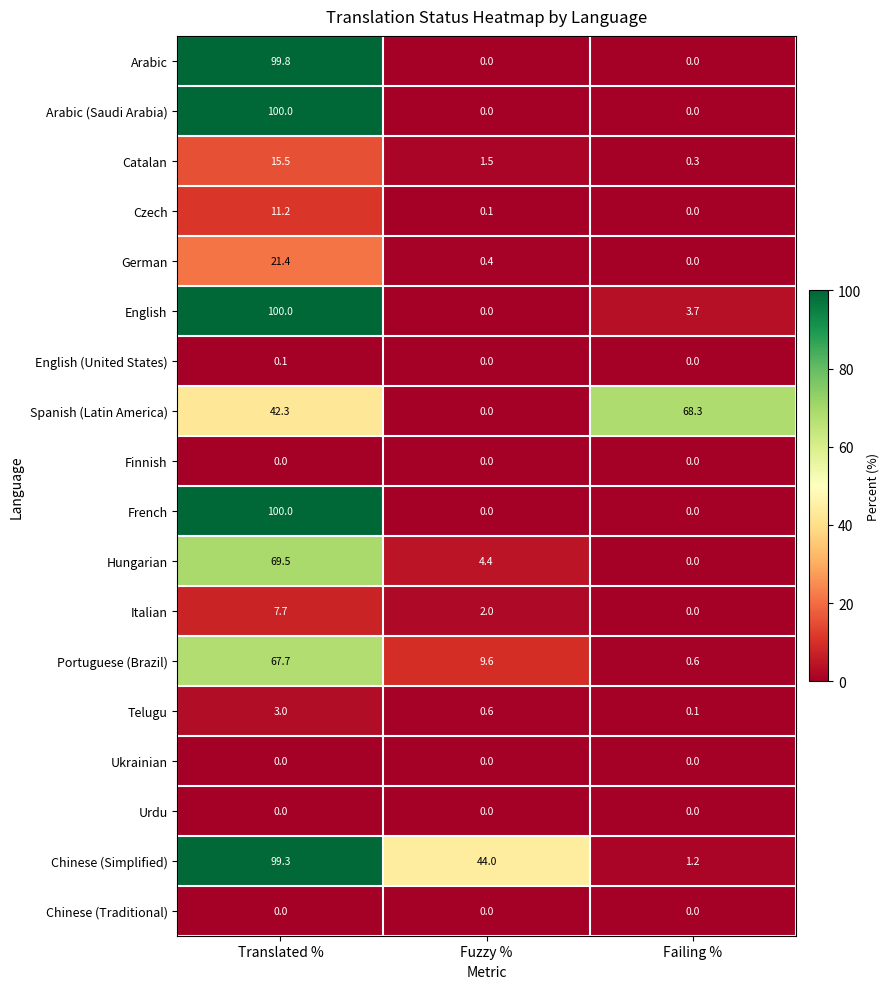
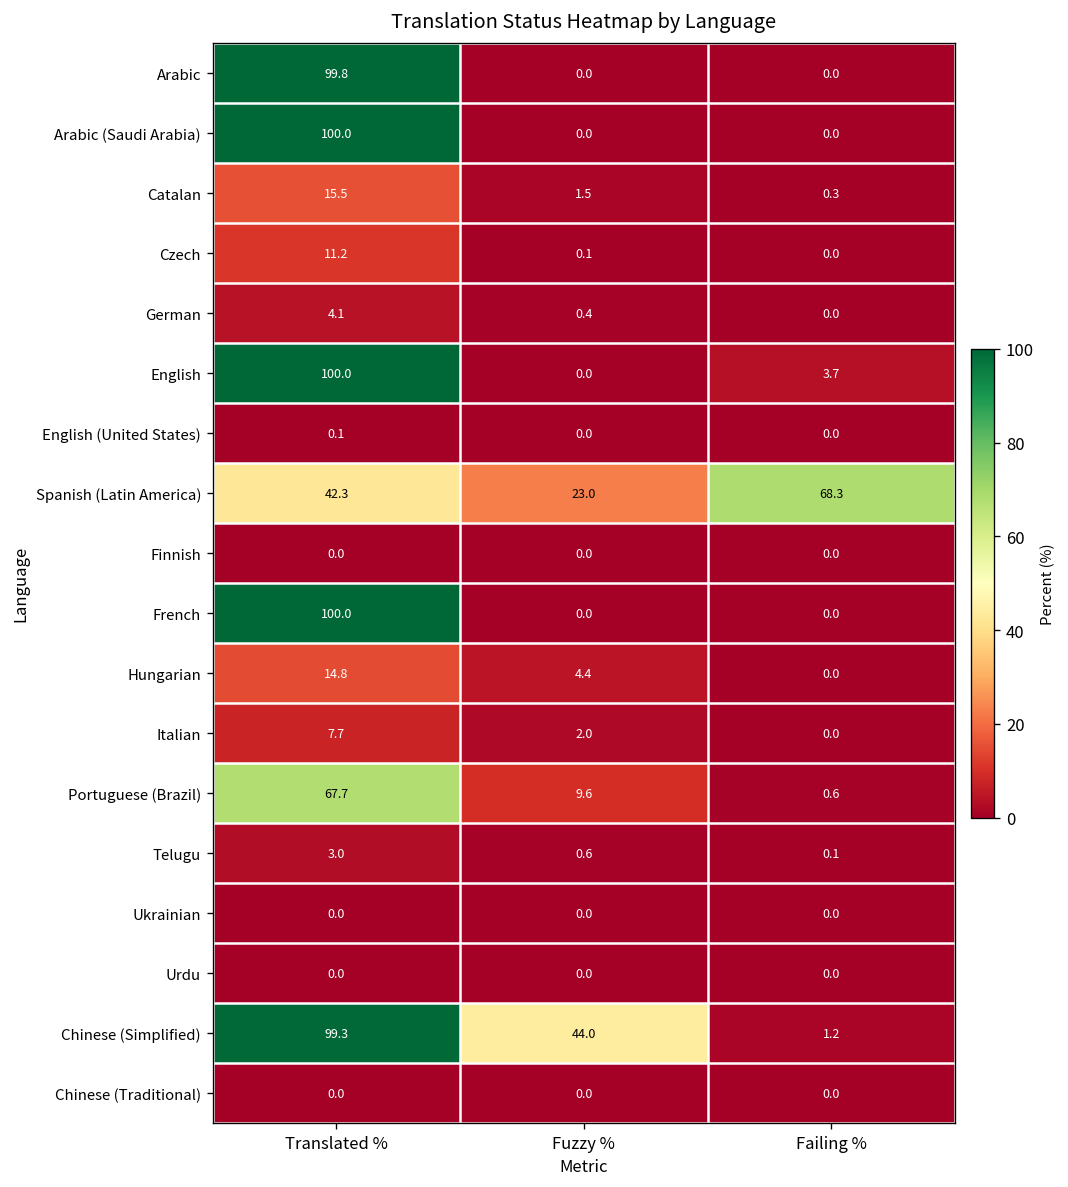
  {
    "Arabic": {
      "Translated %": 99.8,
      "Fuzzy %": 0.0,
      "Failing %": 0.0
    },
    "Arabic (Saudi Arabia)": {
      "Translated %": 100.0,
      "Fuzzy %": 0.0,
      "Failing %": 0.0
    },
    "Catalan": {
      "Translated %": 15.5,
      "Fuzzy %": 1.5,
      "Failing %": 0.3
    },
    "Czech": {
      "Translated %": 11.2,
      "Fuzzy %": 0.1,
      "Failing %": 0.0
    },
    "German": {
-     "Translated %": 21.4,
+     "Translated %": 4.1,
      "Fuzzy %": 0.4,
      "Failing %": 0.0
    },
    "English": {
      "Translated %": 100.0,
      "Fuzzy %": 0.0,
      "Failing %": 3.7
    },
    "English (United States)": {
      "Translated %": 0.1,
      "Fuzzy %": 0.0,
      "Failing %": 0.0
    },
    "Spanish (Latin America)": {
      "Translated %": 42.3,
-     "Fuzzy %": 0.0,
+     "Fuzzy %": 23.0,
      "Failing %": 68.3
    },
    "Finnish": {
      "Translated %": 0.0,
      "Fuzzy %": 0.0,
      "Failing %": 0.0
    },
    "French": {
      "Translated %": 100.0,
      "Fuzzy %": 0.0,
      "Failing %": 0.0
    },
    "Hungarian": {
-     "Translated %": 69.5,
+     "Translated %": 14.8,
      "Fuzzy %": 4.4,
      "Failing %": 0.0
    },
    "Italian": {
      "Translated %": 7.7,
      "Fuzzy %": 2.0,
      "Failing %": 0.0
    },
    "Portuguese (Brazil)": {
      "Translated %": 67.7,
      "Fuzzy %": 9.6,
      "Failing %": 0.6
    },
    "Telugu": {
      "Translated %": 3.0,
      "Fuzzy %": 0.6,
      "Failing %": 0.1
    },
    "Ukrainian": {
      "Translated %": 0.0,
      "Fuzzy %": 0.0,
      "Failing %": 0.0
    },
    "Urdu": {
      "Translated %": 0.0,
      "Fuzzy %": 0.0,
      "Failing %": 0.0
    },
    "Chinese (Simplified)": {
      "Translated %": 99.3,
      "Fuzzy %": 44.0,
      "Failing %": 1.2
    },
    "Chinese (Traditional)": {
      "Translated %": 0.0,
      "Fuzzy %": 0.0,
      "Failing %": 0.0
    }
  }
